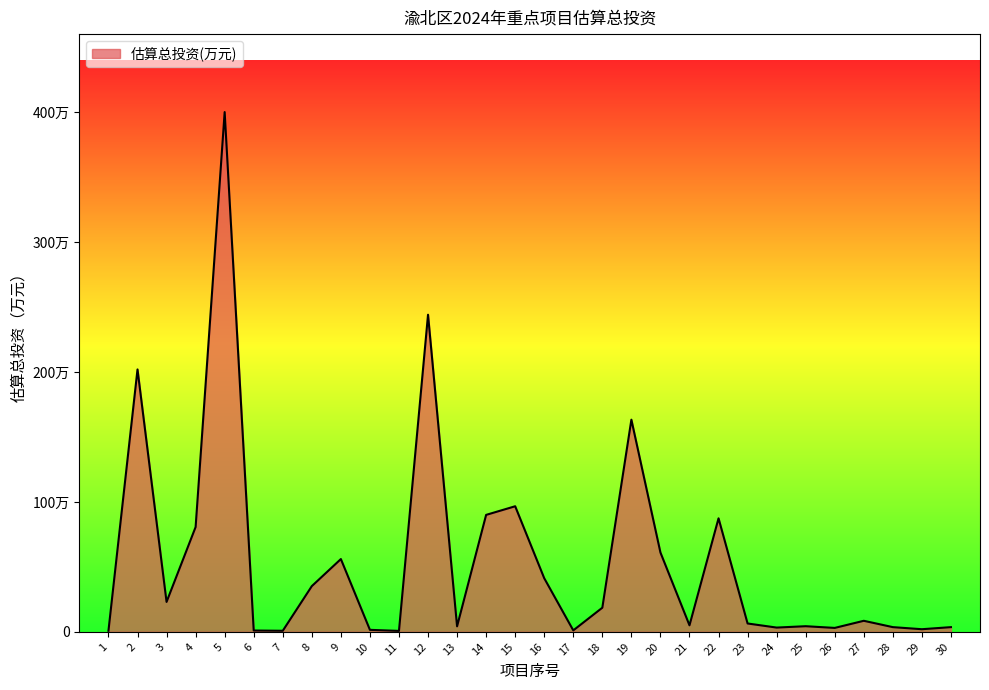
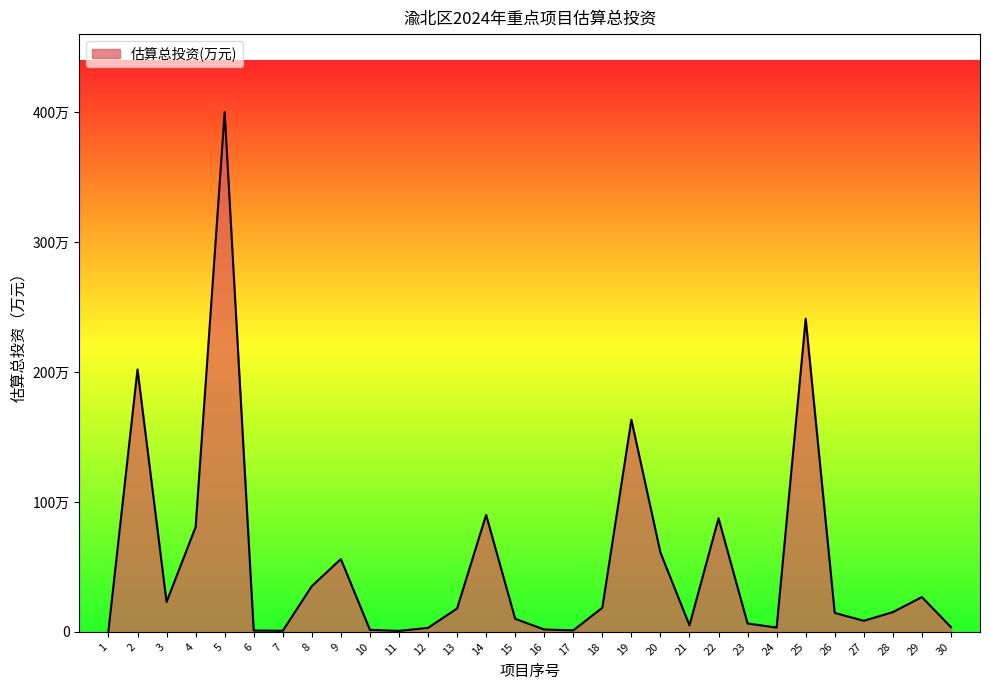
  {
    "1": "1万",
    "2": "202万",
    "3": "23万",
    "4": "81万",
    "5": "400万",
    "6": "1万",
    "7": "1万",
    "8": "35万",
    "9": "56万",
    "10": "2万",
    "11": "1万",
-   "12": "244万",
-   "13": "4万",
+   "12": "3万",
+   "13": "18万",
    "14": "90万",
-   "15": "97万",
-   "16": "41万",
+   "15": "10万",
+   "16": "2万",
    "17": "1万",
    "18": "19万",
    "19": "163万",
    "20": "61万",
    "21": "5万",
    "22": "87万",
    "23": "6万",
    "24": "3万",
-   "25": "4万",
-   "26": "3万",
+   "25": "241万",
+   "26": "15万",
    "27": "8万",
-   "28": "4万",
-   "29": "2万",
+   "28": "15万",
+   "29": "27万",
    "30": "4万"
  }
